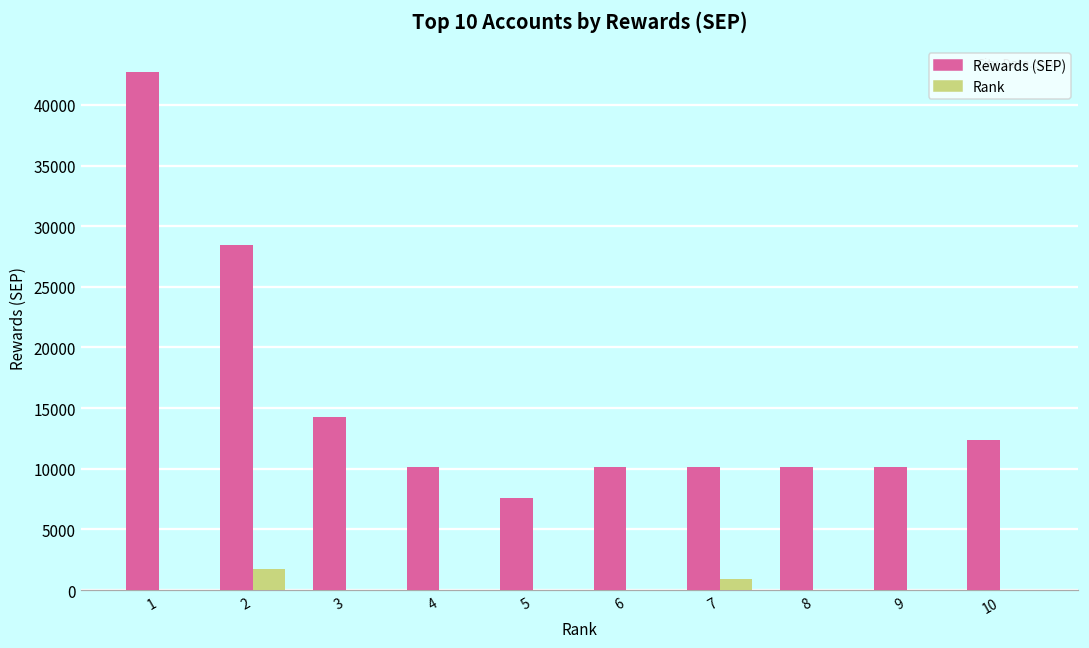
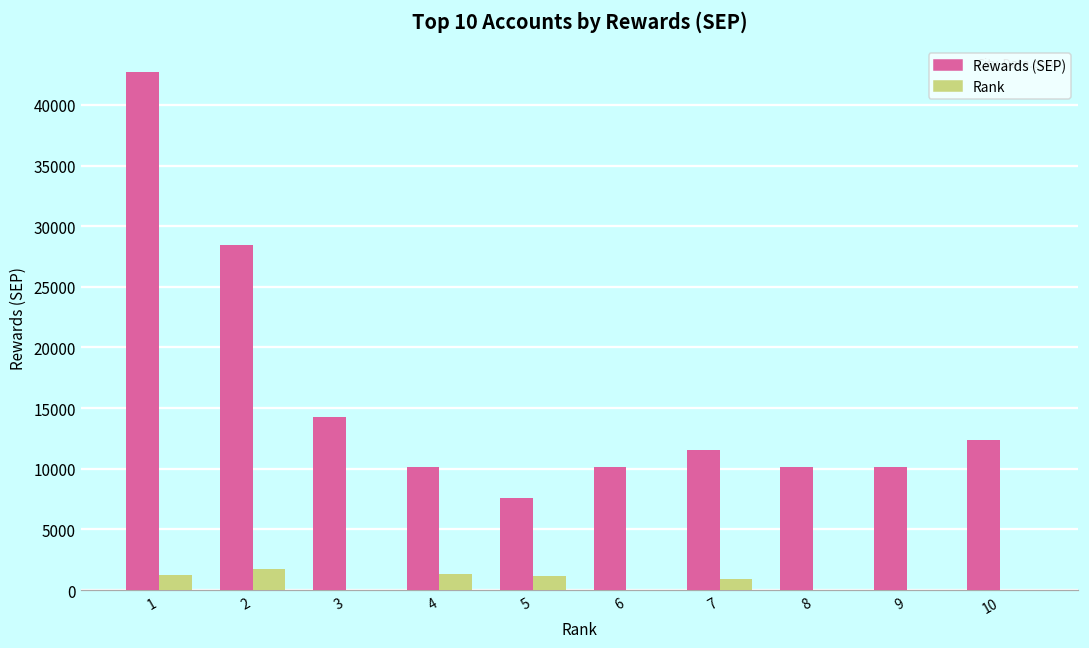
  {
    "Rewards (SEP)": {
      "1": 42700,
      "2": 28500,
      "3": 14200,
      "4": 10200,
      "5": 7600,
      "6": 10200,
-     "7": 10200,
+     "7": 11600,
      "8": 10200,
      "9": 10200,
      "10": 12400
    },
    "Rank": {
-     "1": 0,
+     "1": 1200,
      "2": 1700,
-     "4": 0,
-     "5": 0,
+     "4": 1300,
+     "5": 1200,
      "7": 900
    }
  }
